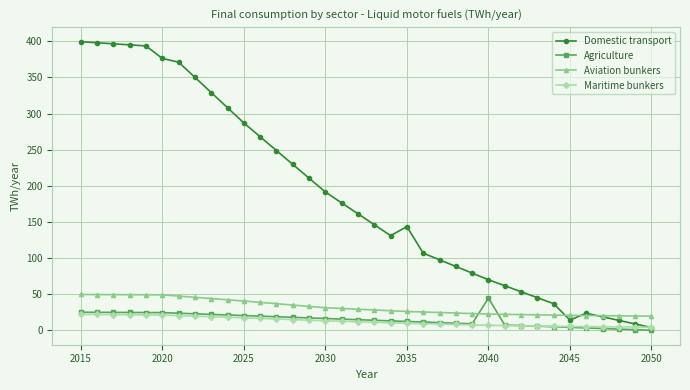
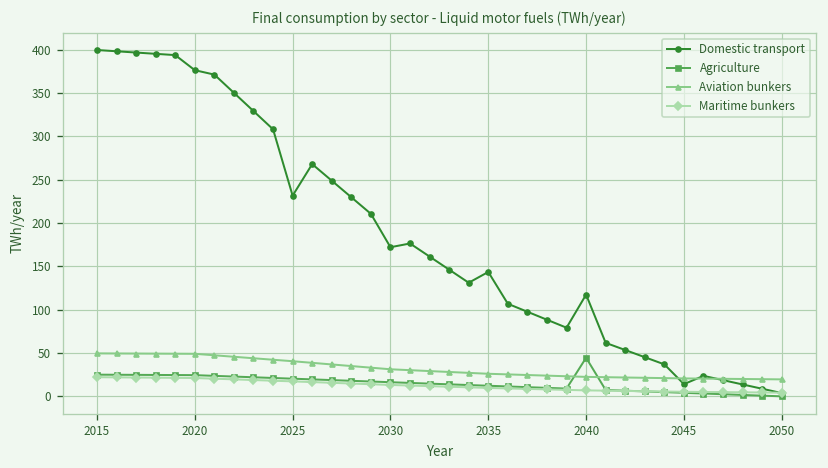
  {
    "Domestic transport": {
      "2015": 400,
      "2020": 380,
-     "2025": 290,
-     "2030": 190,
+     "2025": 230,
+     "2030": 170,
      "2035": 140,
-     "2040": 70,
+     "2040": 120,
      "2045": 10
    },
    "Agriculture": {
      "2040": 40,
      "2050": 0
    }
  }
